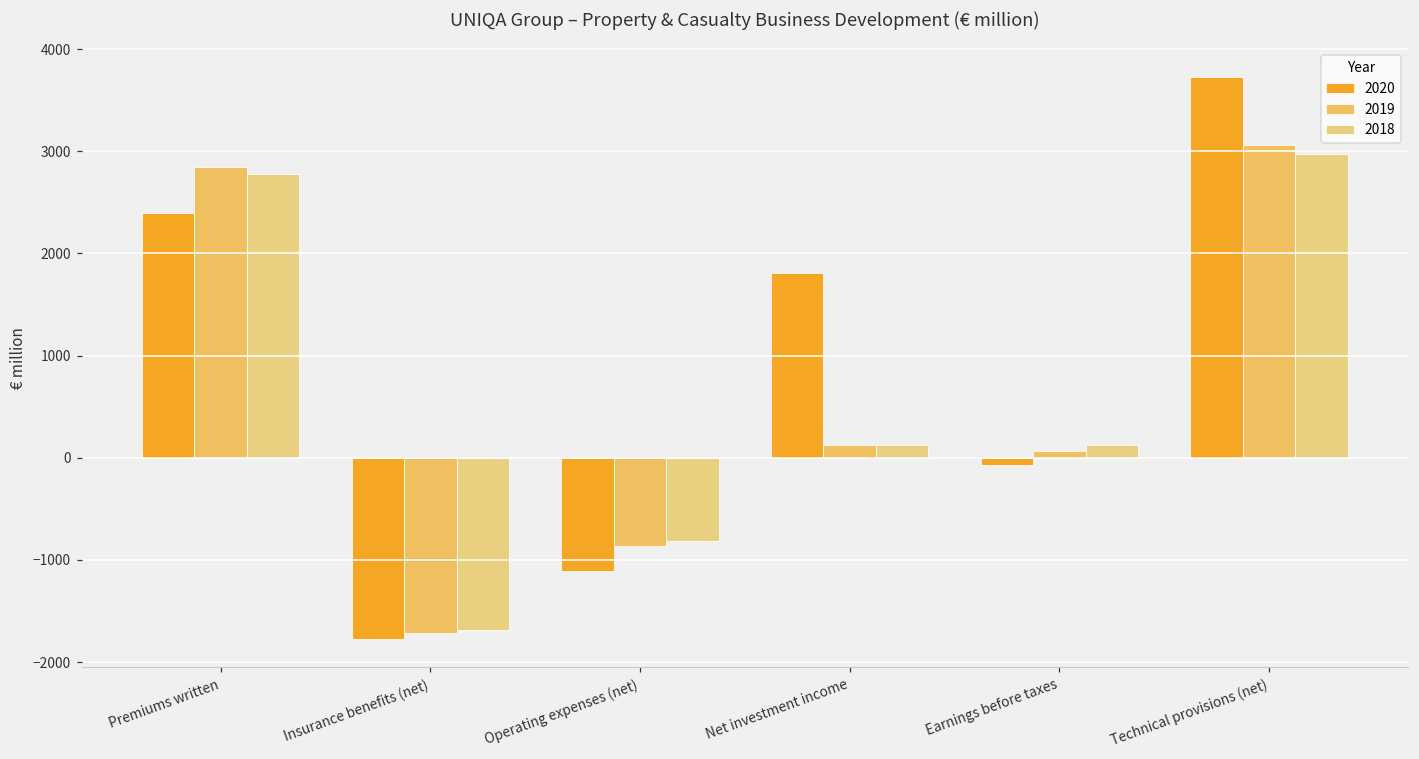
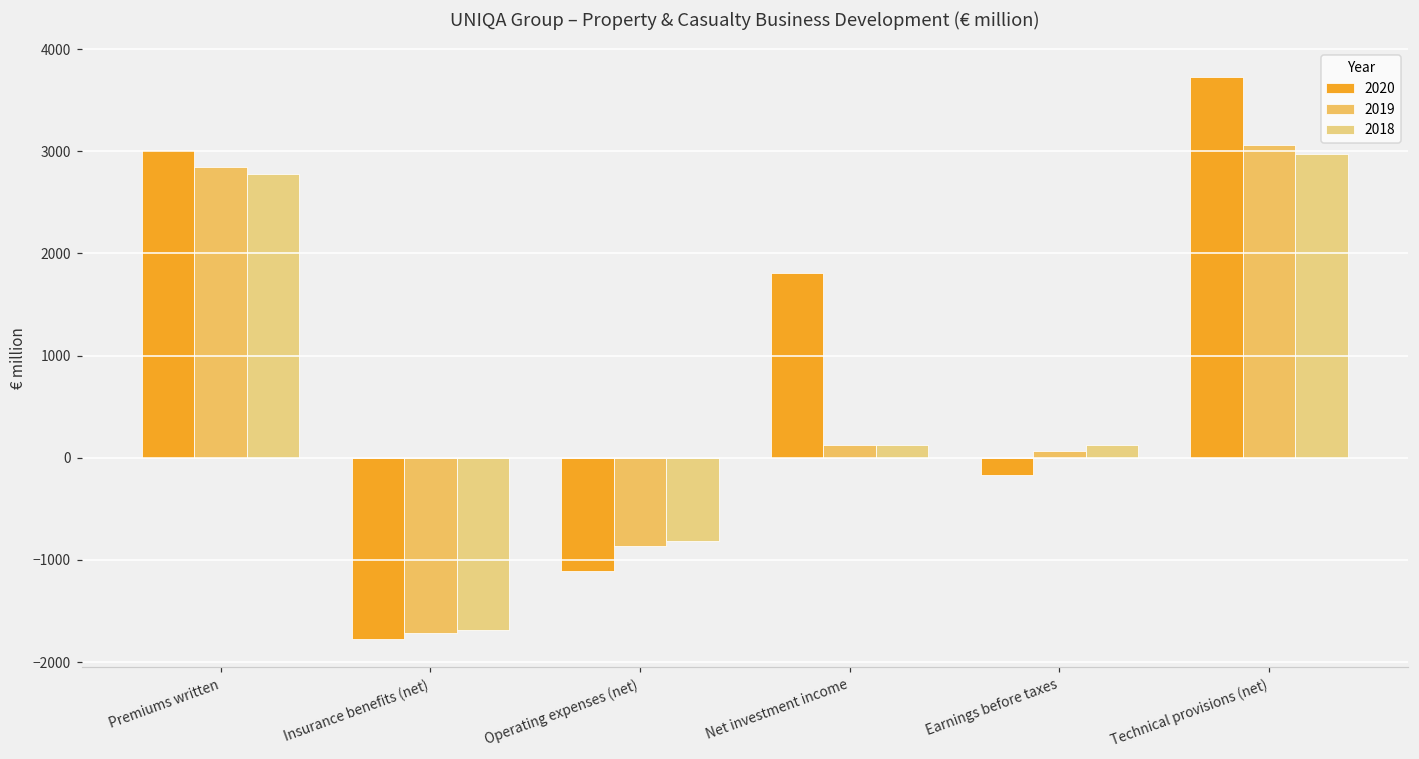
  {
    "2020": {
-     "Premiums written": 2400,
+     "Premiums written": 3000,
      "Insurance benefits (net)": -1800,
      "Operating expenses (net)": -1100,
      "Net investment income": 1800,
-     "Earnings before taxes": -100,
+     "Earnings before taxes": -200,
      "Technical provisions (net)": 3700
    }
  }
